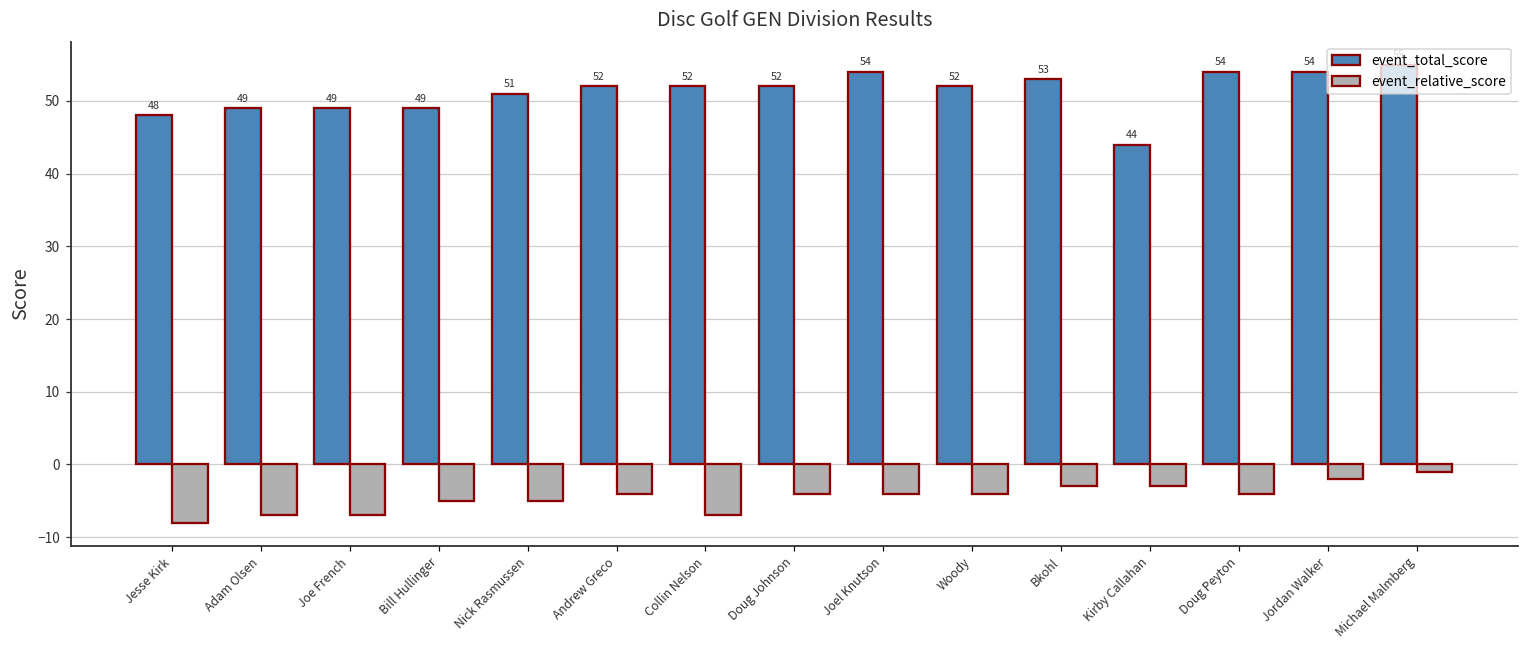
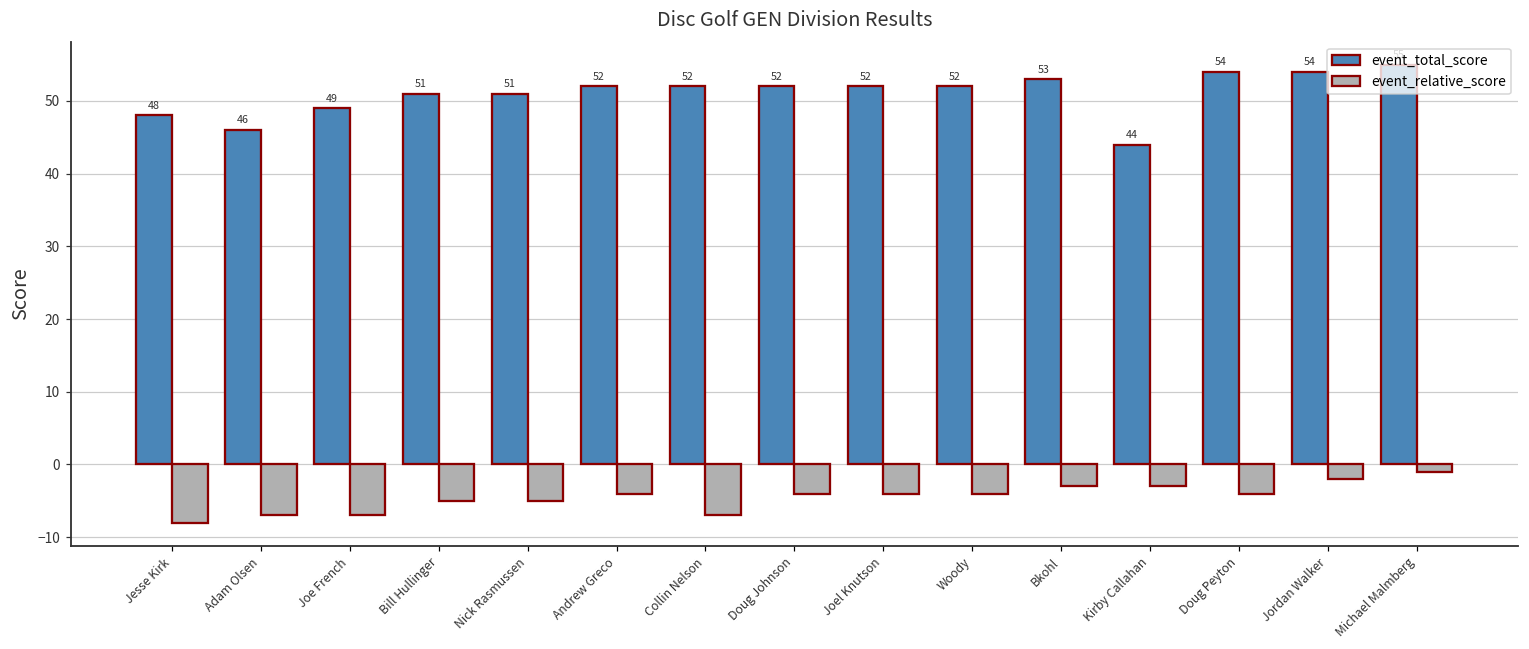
  {
    "event_total_score": {
      "Jesse Kirk": 48,
-     "Adam Olsen": 49,
+     "Adam Olsen": 46,
      "Joe French": 49,
-     "Bill Hullinger": 49,
+     "Bill Hullinger": 51,
      "Nick Rasmussen": 51,
      "Andrew Greco": 52,
      "Collin Nelson": 52,
      "Doug Johnson": 52,
-     "Joel Knutson": 54,
+     "Joel Knutson": 52,
      "Woody": 52,
      "Bkohl": 53,
      "Kirby Callahan": 44,
      "Doug Peyton": 54,
      "Jordan Walker": 54
    },
    "event_relative_score": {
      "Jesse Kirk": -8,
      "Adam Olsen": -7,
      "Joe French": -7,
      "Bill Hullinger": -5,
      "Nick Rasmussen": -5,
      "Andrew Greco": -4,
      "Collin Nelson": -7,
      "Doug Johnson": -4,
      "Joel Knutson": -4,
      "Woody": -4,
      "Bkohl": -3,
      "Kirby Callahan": -3,
      "Doug Peyton": -4,
      "Jordan Walker": -2,
      "Michael Malmberg": -1
    }
  }
